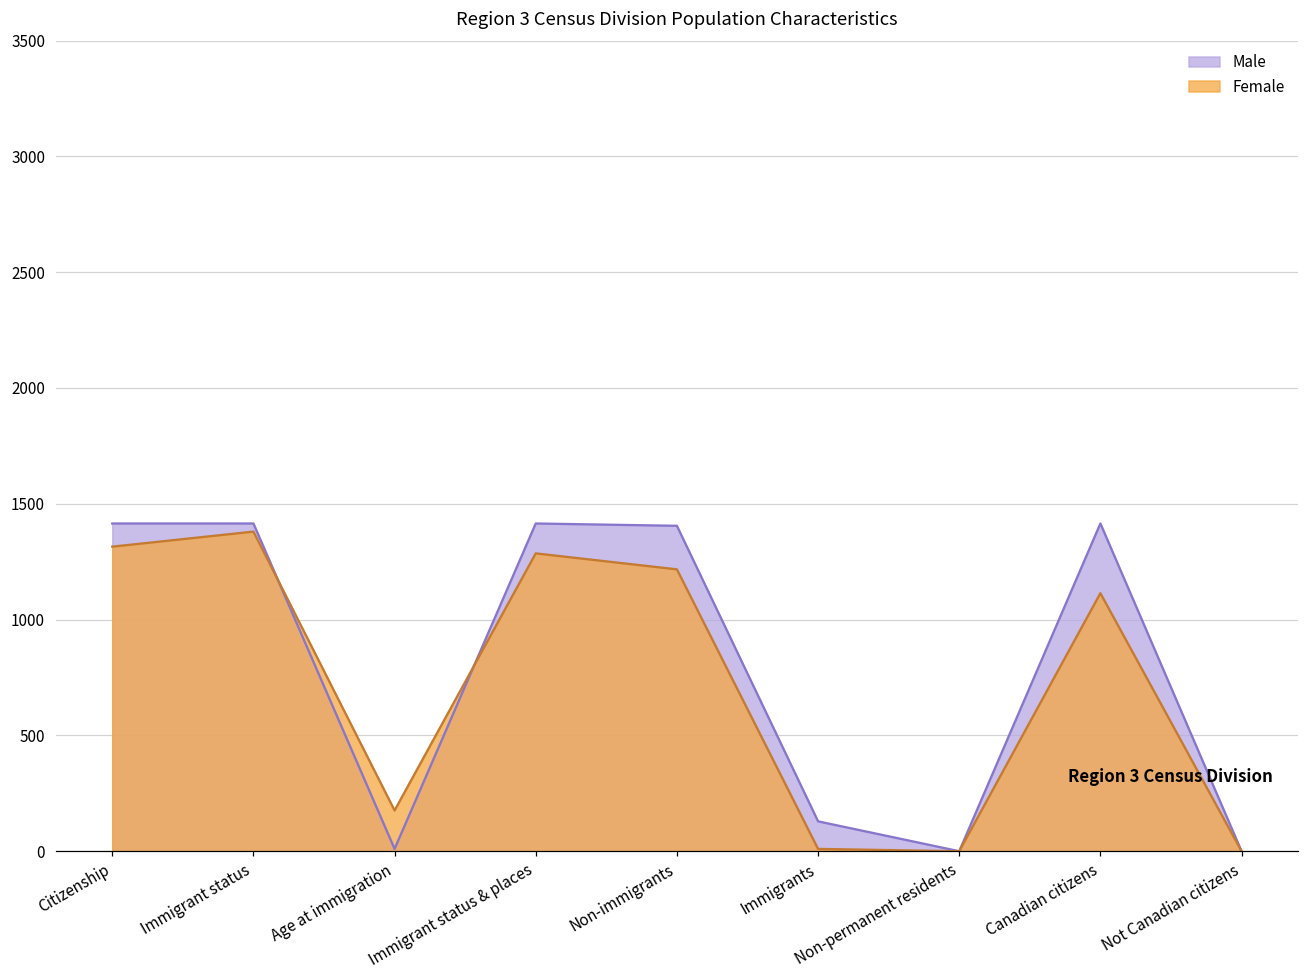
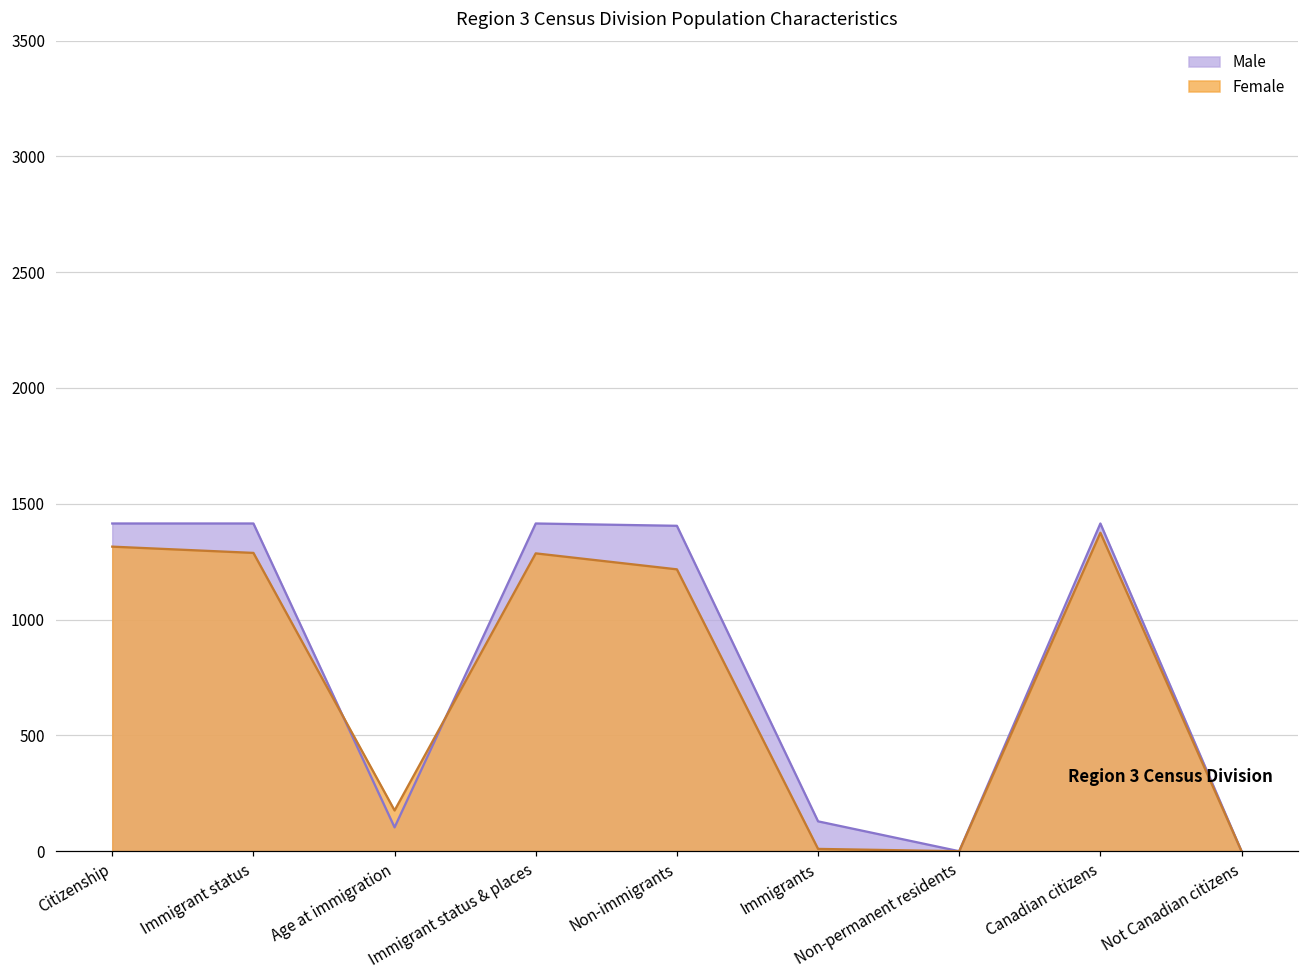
  {
    "Male": {
      "Citizenship": 1420,
      "Immigrant status": 1420,
-     "Age at immigration": 10,
+     "Age at immigration": 100,
      "Immigrant status & places": 1420,
      "Non-immigrants": 1410,
      "Immigrants": 130,
      "Canadian citizens": 1420
    },
    "Female": {
      "Citizenship": 1320,
-     "Immigrant status": 1380,
+     "Immigrant status": 1290,
      "Age at immigration": 180,
      "Immigrant status & places": 1290,
      "Non-immigrants": 1220,
      "Immigrants": 10,
-     "Canadian citizens": 1110
+     "Canadian citizens": 1380
    }
  }
